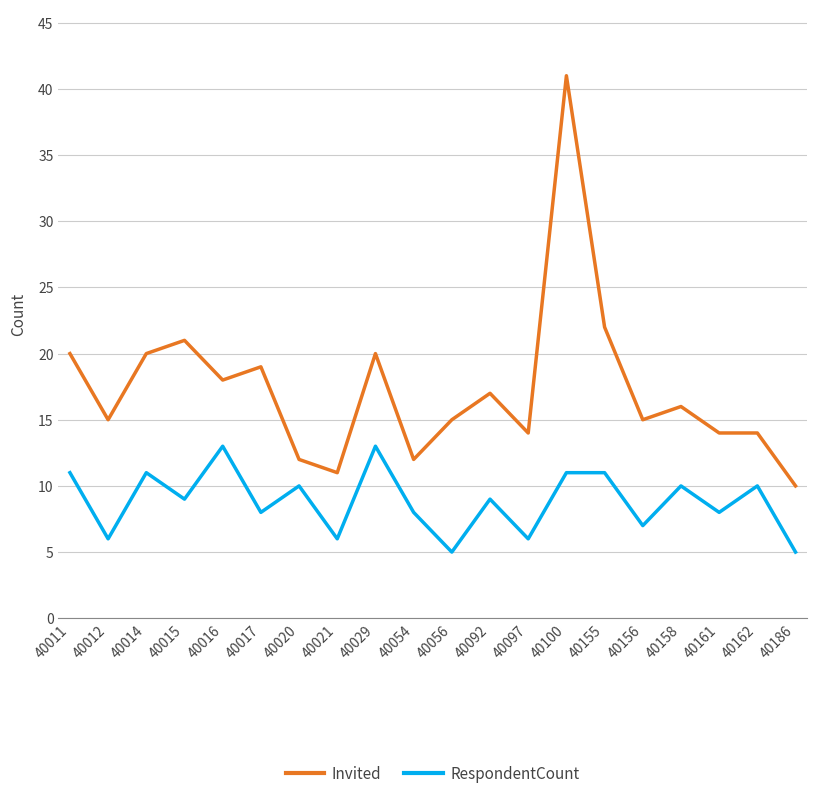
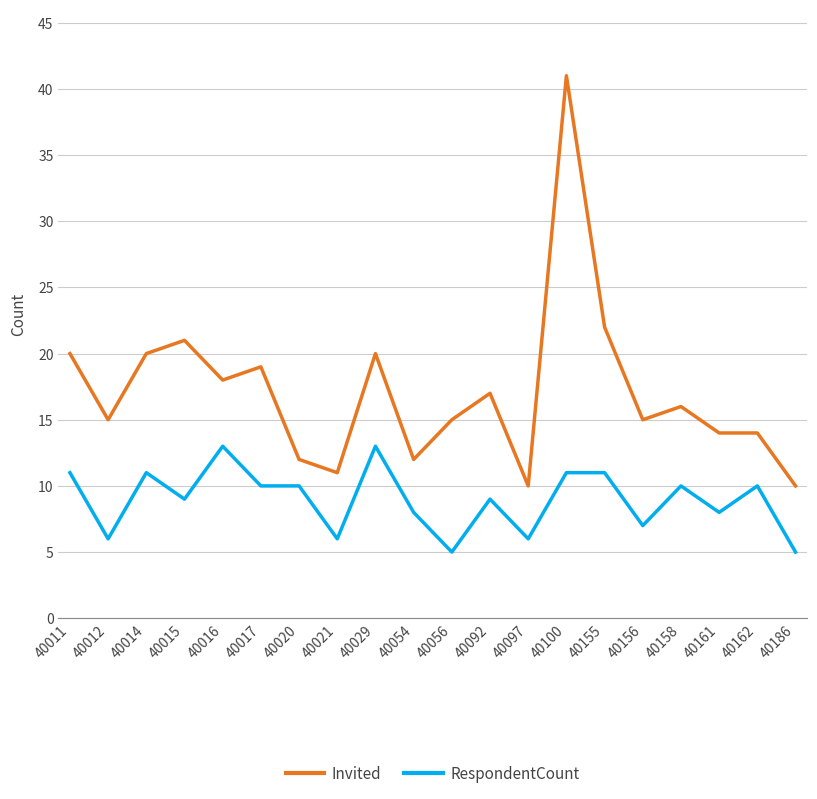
  {
    "Invited": {
      "40011": 20,
      "40012": 15,
      "40014": 20,
      "40015": 21,
      "40016": 18,
      "40017": 19,
      "40020": 12,
      "40021": 11,
      "40029": 20,
      "40054": 12,
      "40056": 15,
      "40092": 17,
-     "40097": 14,
+     "40097": 10,
      "40100": 41,
      "40155": 22,
      "40156": 15,
      "40158": 16,
      "40161": 14,
      "40162": 14,
      "40186": 10
    },
    "RespondentCount": {
      "40011": 11,
      "40012": 6,
      "40014": 11,
      "40015": 9,
      "40016": 13,
-     "40017": 8,
+     "40017": 10,
      "40020": 10,
      "40021": 6,
      "40029": 13,
      "40054": 8,
      "40056": 5,
      "40092": 9,
      "40097": 6,
      "40100": 11,
      "40155": 11,
      "40156": 7,
      "40158": 10,
      "40161": 8,
      "40162": 10,
      "40186": 5
    }
  }
